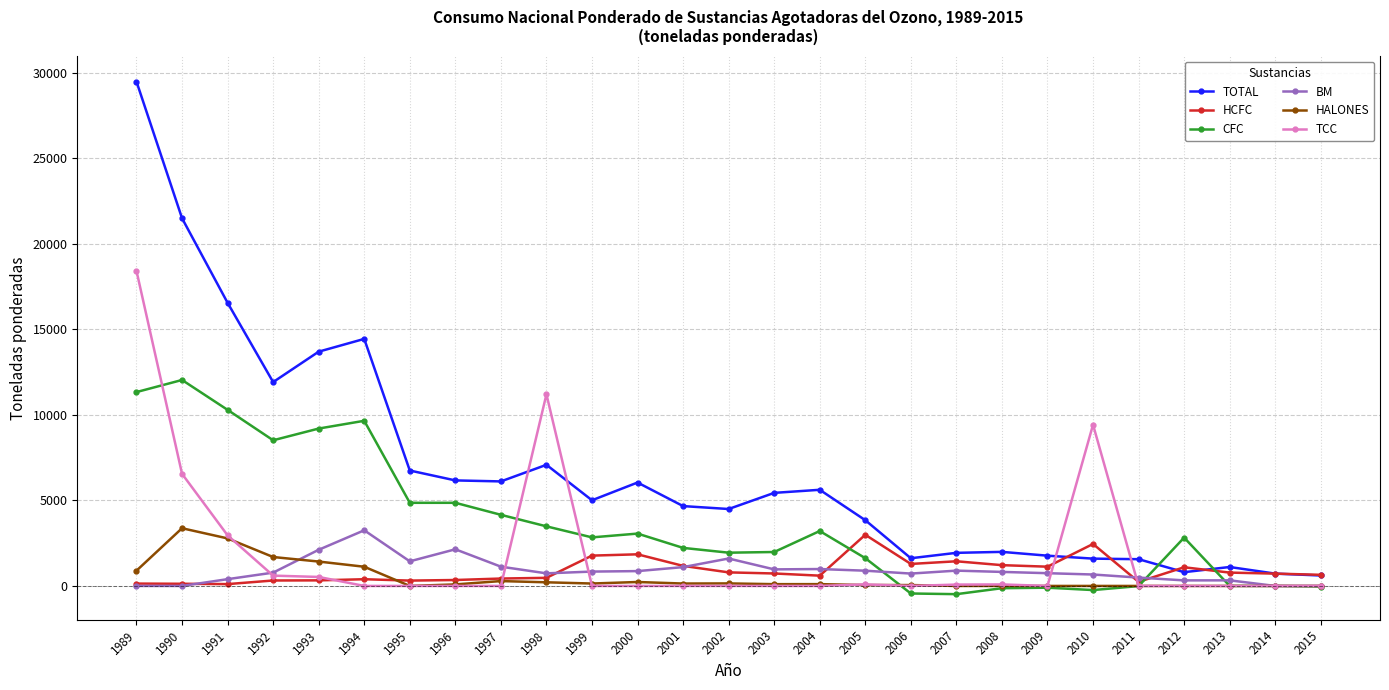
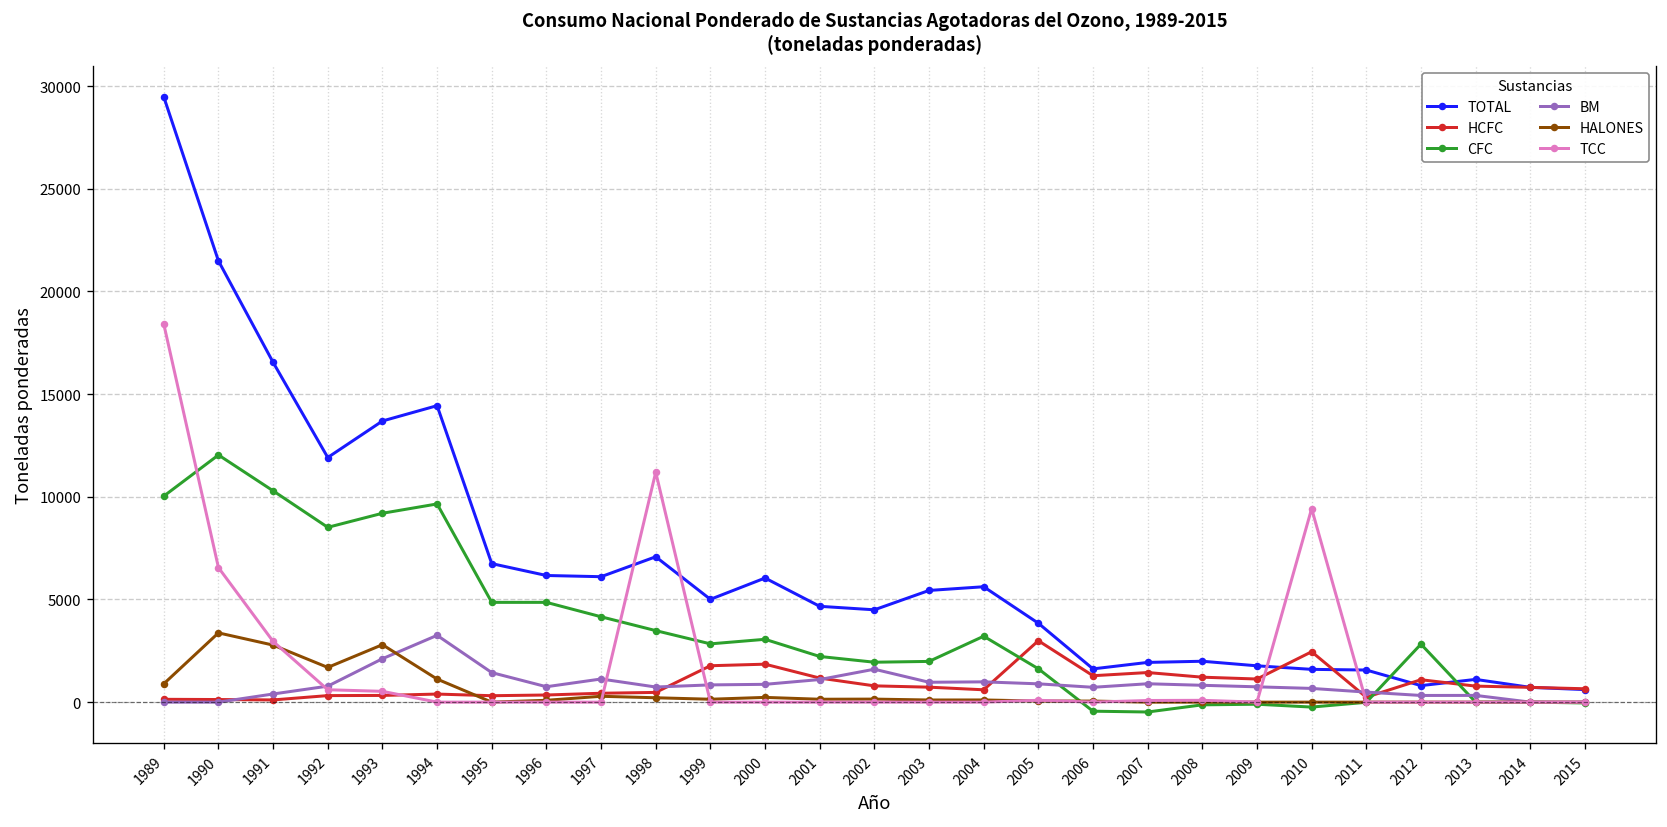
  {
    "TOTAL": {
      "1989": 29500,
      "1990": 21500,
      "1991": 16500,
      "1992": 11900,
      "1993": 13700,
      "1994": 14400,
      "1995": 6700,
      "1996": 6200,
      "1997": 6100,
      "1998": 7100,
      "1999": 5000,
      "2000": 6000,
      "2001": 4700,
      "2002": 4500,
      "2003": 5400,
      "2004": 5600,
      "2005": 3800,
      "2006": 1600,
      "2007": 1900,
      "2008": 2000,
      "2009": 1800,
      "2010": 1600,
      "2011": 1600,
      "2012": 800,
      "2013": 1100
    },
    "HCFC": {
      "1991": 100,
      "1992": 300,
      "1993": 300,
      "1994": 400,
      "1995": 300,
      "1996": 300,
      "1997": 400,
      "1998": 500,
      "1999": 1800,
      "2000": 1800,
      "2002": 800,
      "2003": 700,
      "2004": 600,
      "2005": 3000,
      "2006": 1300,
      "2007": 1400,
      "2008": 1200,
      "2009": 1100,
      "2010": 2500,
      "2011": 200,
      "2012": 1100,
      "2013": 800
    },
    "CFC": {
-     "1989": 11300,
+     "1989": 10000,
      "1990": 12000,
      "1991": 10300,
      "1992": 8500,
      "1993": 9200,
      "1994": 9700,
      "1995": 4900,
      "1996": 4900,
      "1997": 4200,
      "1998": 3500,
      "1999": 2800,
      "2000": 3100,
      "2001": 2200,
      "2002": 1900,
      "2003": 2000,
      "2004": 3200,
      "2005": 1600,
      "2006": -400,
      "2007": -500,
      "2010": -200,
      "2012": 2800
    },
    "BM": {
      "1991": 400,
      "1992": 800,
      "1993": 2100,
      "1994": 3300,
      "1995": 1400,
-     "1996": 2100,
+     "1996": 800,
      "1997": 1100,
      "1998": 700,
      "1999": 800,
      "2000": 900,
      "2002": 1600,
      "2003": 1000,
      "2004": 1000,
      "2005": 900,
      "2006": 700,
      "2007": 900,
      "2008": 800,
      "2009": 700,
      "2010": 700,
      "2011": 500,
      "2012": 300,
      "2013": 300
    },
    "HALONES": {
      "1989": 900,
      "1990": 3400,
      "1991": 2800,
      "1992": 1700,
-     "1993": 1400,
+     "1993": 2800,
      "1994": 1100,
      "1997": 300,
      "1998": 200,
      "2000": 200,
      "2010": 0
    },
    "TCC": {
      "1989": 18400,
      "1990": 6600,
      "1991": 3000,
      "1992": 600,
      "1993": 500,
      "1994": 0,
      "1997": 0,
      "1998": 11200,
      "2000": 0,
      "2010": 9400
    }
  }
